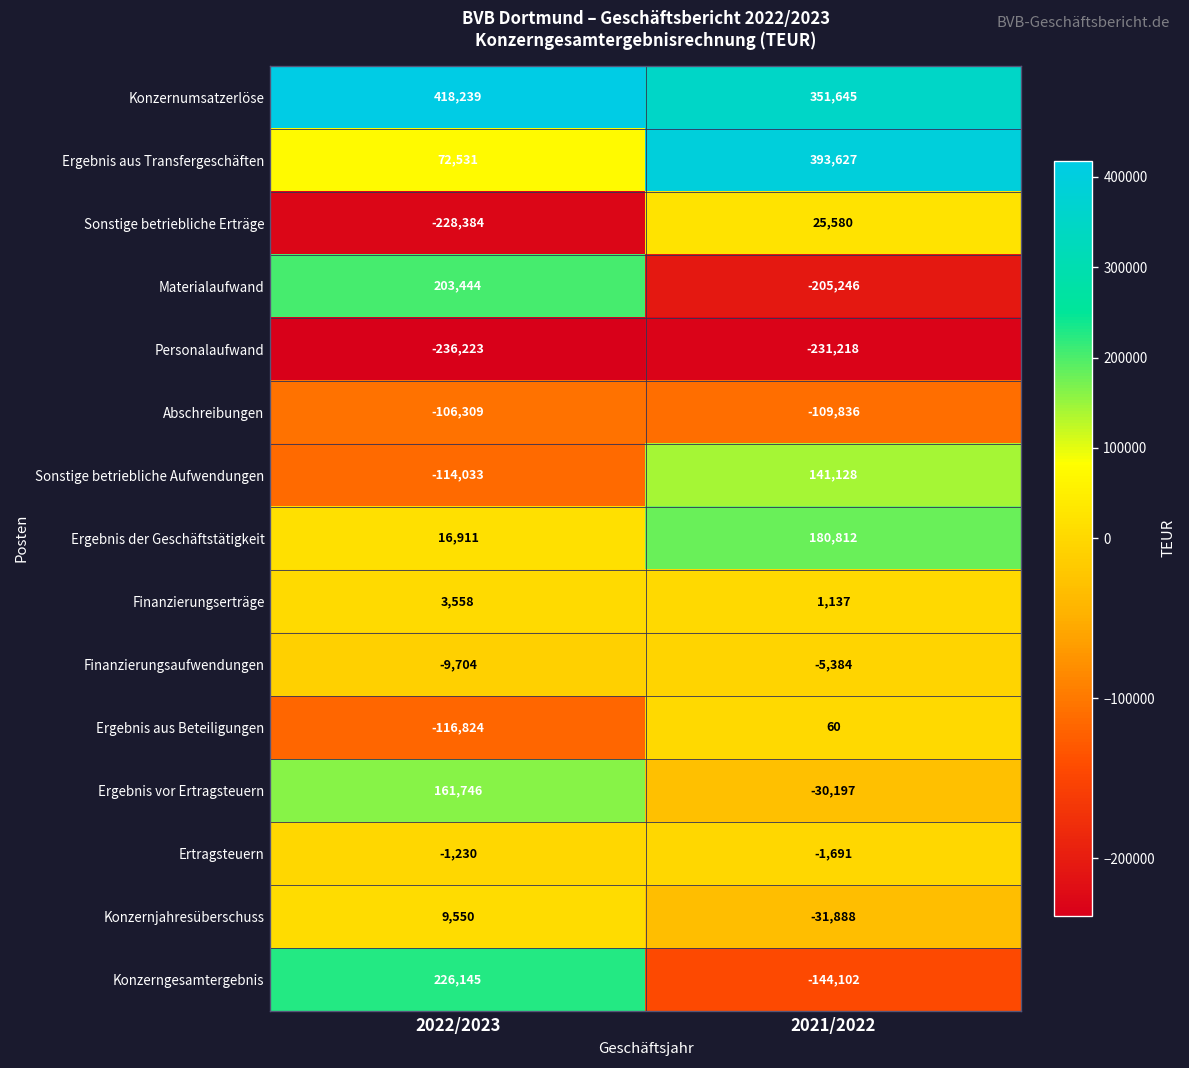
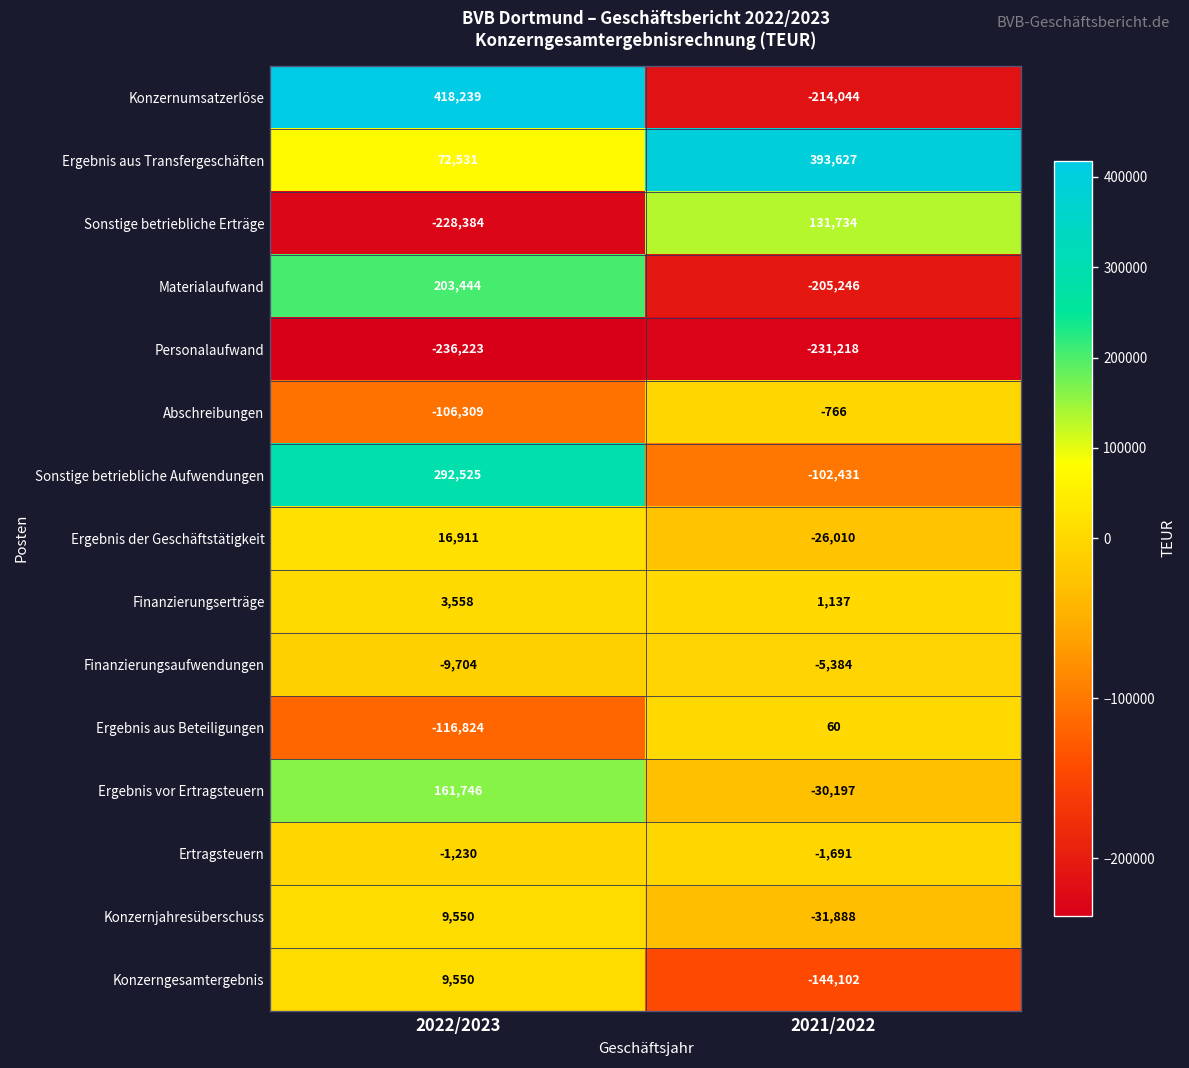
  {
    "Konzernumsatzerlöse": {
      "2022/2023": "418,239",
-     "2021/2022": "351,645"
+     "2021/2022": "-214,044"
    },
    "Ergebnis aus Transfergeschäften": {
      "2022/2023": "72,531",
      "2021/2022": "393,627"
    },
    "Sonstige betriebliche Erträge": {
      "2022/2023": "-228,384",
-     "2021/2022": "25,580"
+     "2021/2022": "131,734"
    },
    "Materialaufwand": {
      "2022/2023": "203,444",
      "2021/2022": "-205,246"
    },
    "Personalaufwand": {
      "2022/2023": "-236,223",
      "2021/2022": "-231,218"
    },
    "Abschreibungen": {
      "2022/2023": "-106,309",
-     "2021/2022": "-109,836"
+     "2021/2022": "-766"
    },
    "Sonstige betriebliche Aufwendungen": {
-     "2022/2023": "-114,033",
-     "2021/2022": "141,128"
+     "2022/2023": "292,525",
+     "2021/2022": "-102,431"
    },
    "Ergebnis der Geschäftstätigkeit": {
      "2022/2023": "16,911",
-     "2021/2022": "180,812"
+     "2021/2022": "-26,010"
    },
    "Finanzierungserträge": {
      "2022/2023": "3,558",
      "2021/2022": "1,137"
    },
    "Finanzierungsaufwendungen": {
      "2022/2023": "-9,704",
      "2021/2022": "-5,384"
    },
    "Ergebnis aus Beteiligungen": {
      "2022/2023": "-116,824",
      "2021/2022": "60"
    },
    "Ergebnis vor Ertragsteuern": {
      "2022/2023": "161,746",
      "2021/2022": "-30,197"
    },
    "Ertragsteuern": {
      "2022/2023": "-1,230",
      "2021/2022": "-1,691"
    },
    "Konzernjahresüberschuss": {
      "2022/2023": "9,550",
      "2021/2022": "-31,888"
    },
    "Konzerngesamtergebnis": {
-     "2022/2023": "226,145",
+     "2022/2023": "9,550",
      "2021/2022": "-144,102"
    }
  }
